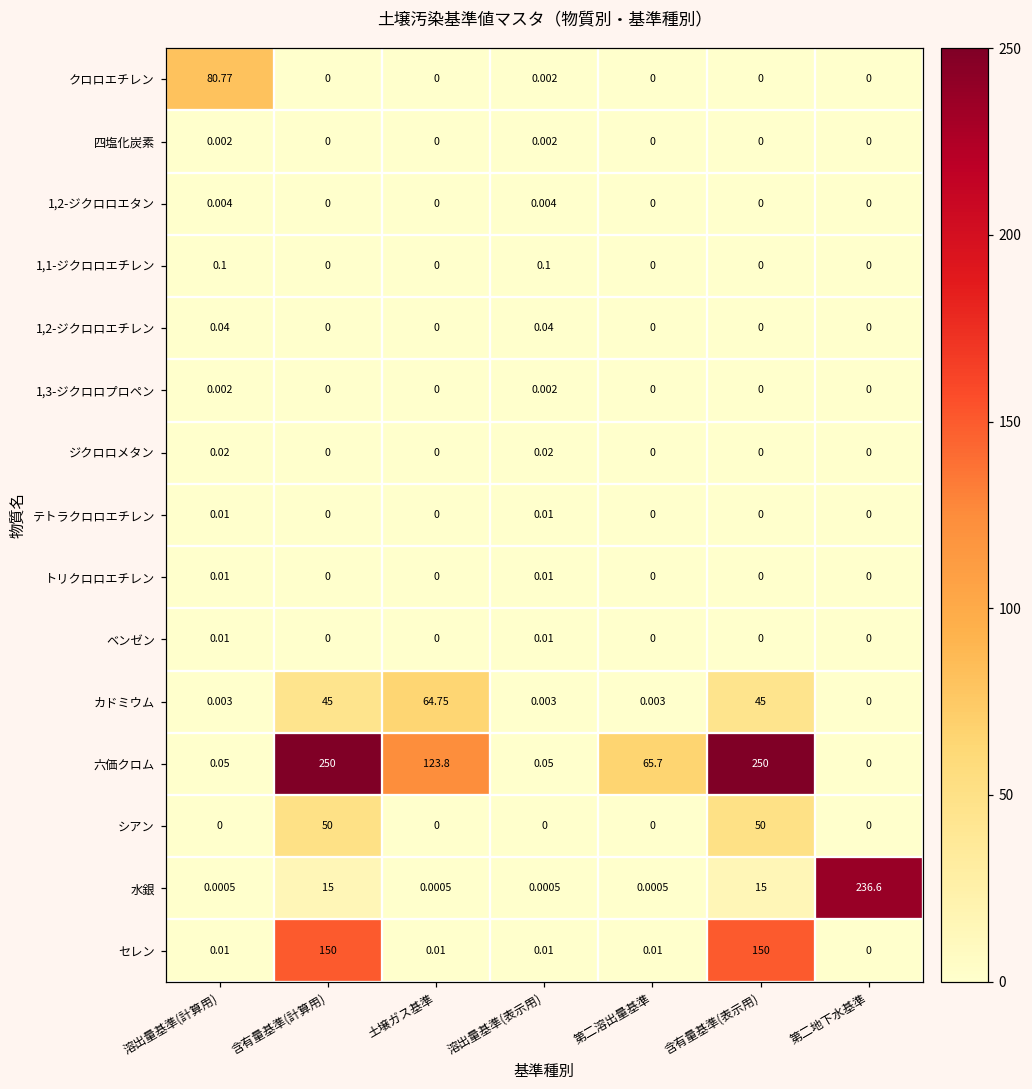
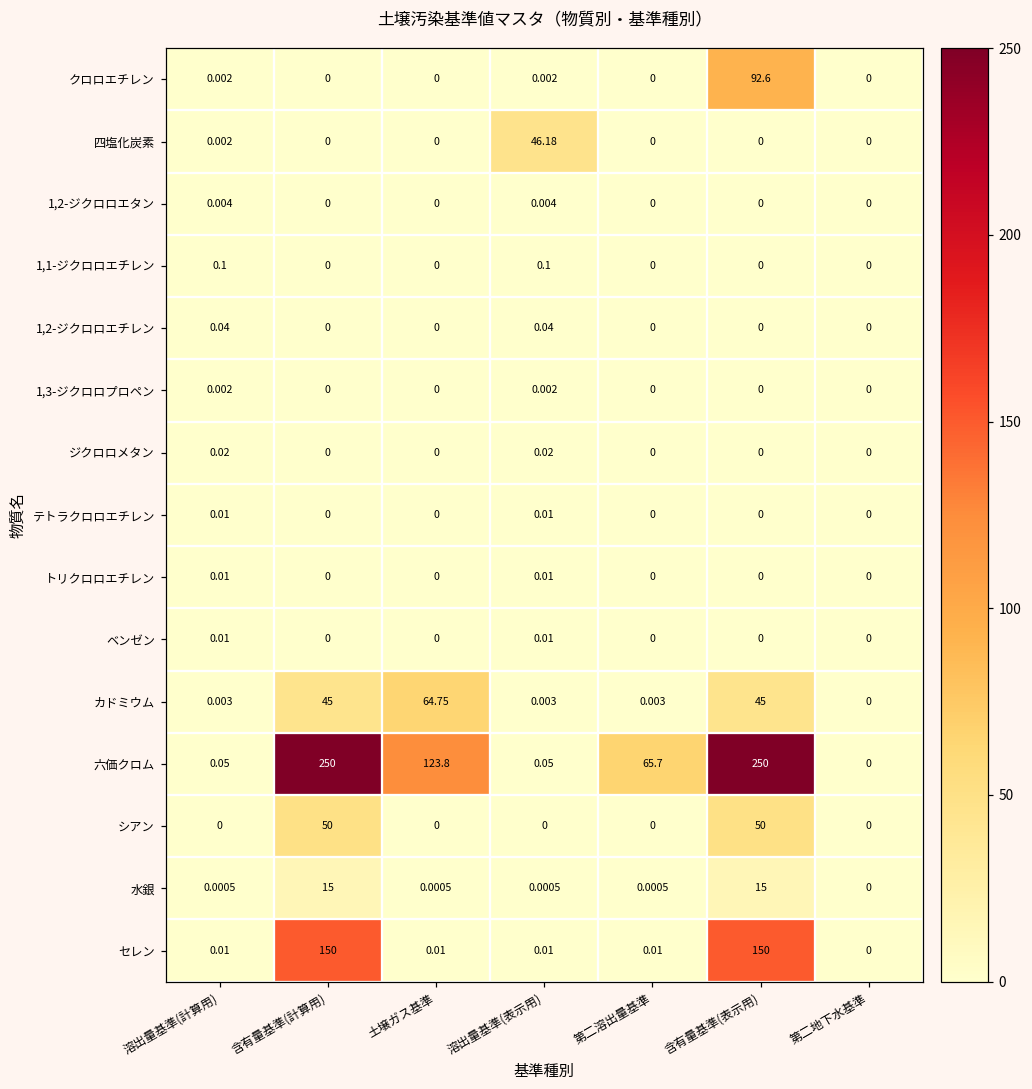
  {
    "クロロエチレン": {
-     "溶出量基準(計算用)": 80.77,
+     "溶出量基準(計算用)": 0.002,
      "含有量基準(計算用)": 0,
      "土壌ガス基準": 0,
      "溶出量基準(表示用)": 0.002,
      "第二溶出量基準": 0,
-     "含有量基準(表示用)": 0,
+     "含有量基準(表示用)": 92.6,
      "第二地下水基準": 0
    },
    "四塩化炭素": {
      "溶出量基準(計算用)": 0.002,
      "含有量基準(計算用)": 0,
      "土壌ガス基準": 0,
-     "溶出量基準(表示用)": 0.002,
+     "溶出量基準(表示用)": 46.18,
      "第二溶出量基準": 0,
      "含有量基準(表示用)": 0,
      "第二地下水基準": 0
    },
    "1,2-ジクロロエタン": {
      "溶出量基準(計算用)": 0.004,
      "含有量基準(計算用)": 0,
      "土壌ガス基準": 0,
      "溶出量基準(表示用)": 0.004,
      "第二溶出量基準": 0,
      "含有量基準(表示用)": 0,
      "第二地下水基準": 0
    },
    "1,1-ジクロロエチレン": {
      "溶出量基準(計算用)": 0.1,
      "含有量基準(計算用)": 0,
      "土壌ガス基準": 0,
      "溶出量基準(表示用)": 0.1,
      "第二溶出量基準": 0,
      "含有量基準(表示用)": 0,
      "第二地下水基準": 0
    },
    "1,2-ジクロロエチレン": {
      "溶出量基準(計算用)": 0.04,
      "含有量基準(計算用)": 0,
      "土壌ガス基準": 0,
      "溶出量基準(表示用)": 0.04,
      "第二溶出量基準": 0,
      "含有量基準(表示用)": 0,
      "第二地下水基準": 0
    },
    "1,3-ジクロロプロペン": {
      "溶出量基準(計算用)": 0.002,
      "含有量基準(計算用)": 0,
      "土壌ガス基準": 0,
      "溶出量基準(表示用)": 0.002,
      "第二溶出量基準": 0,
      "含有量基準(表示用)": 0,
      "第二地下水基準": 0
    },
    "ジクロロメタン": {
      "溶出量基準(計算用)": 0.02,
      "含有量基準(計算用)": 0,
      "土壌ガス基準": 0,
      "溶出量基準(表示用)": 0.02,
      "第二溶出量基準": 0,
      "含有量基準(表示用)": 0,
      "第二地下水基準": 0
    },
    "テトラクロロエチレン": {
      "溶出量基準(計算用)": 0.01,
      "含有量基準(計算用)": 0,
      "土壌ガス基準": 0,
      "溶出量基準(表示用)": 0.01,
      "第二溶出量基準": 0,
      "含有量基準(表示用)": 0,
      "第二地下水基準": 0
    },
    "トリクロロエチレン": {
      "溶出量基準(計算用)": 0.01,
      "含有量基準(計算用)": 0,
      "土壌ガス基準": 0,
      "溶出量基準(表示用)": 0.01,
      "第二溶出量基準": 0,
      "含有量基準(表示用)": 0,
      "第二地下水基準": 0
    },
    "ベンゼン": {
      "溶出量基準(計算用)": 0.01,
      "含有量基準(計算用)": 0,
      "土壌ガス基準": 0,
      "溶出量基準(表示用)": 0.01,
      "第二溶出量基準": 0,
      "含有量基準(表示用)": 0,
      "第二地下水基準": 0
    },
    "カドミウム": {
      "溶出量基準(計算用)": 0.003,
      "含有量基準(計算用)": 45,
      "土壌ガス基準": 64.75,
      "溶出量基準(表示用)": 0.003,
      "第二溶出量基準": 0.003,
      "含有量基準(表示用)": 45,
      "第二地下水基準": 0
    },
    "六価クロム": {
      "溶出量基準(計算用)": 0.05,
      "含有量基準(計算用)": 250,
      "土壌ガス基準": 123.8,
      "溶出量基準(表示用)": 0.05,
      "第二溶出量基準": 65.7,
      "含有量基準(表示用)": 250,
      "第二地下水基準": 0
    },
    "シアン": {
      "溶出量基準(計算用)": 0,
      "含有量基準(計算用)": 50,
      "土壌ガス基準": 0,
      "溶出量基準(表示用)": 0,
      "第二溶出量基準": 0,
      "含有量基準(表示用)": 50,
      "第二地下水基準": 0
    },
    "水銀": {
      "溶出量基準(計算用)": 0.0005,
      "含有量基準(計算用)": 15,
      "土壌ガス基準": 0.0005,
      "溶出量基準(表示用)": 0.0005,
      "第二溶出量基準": 0.0005,
      "含有量基準(表示用)": 15,
-     "第二地下水基準": 236.6
+     "第二地下水基準": 0
    },
    "セレン": {
      "溶出量基準(計算用)": 0.01,
      "含有量基準(計算用)": 150,
      "土壌ガス基準": 0.01,
      "溶出量基準(表示用)": 0.01,
      "第二溶出量基準": 0.01,
      "含有量基準(表示用)": 150,
      "第二地下水基準": 0
    }
  }
